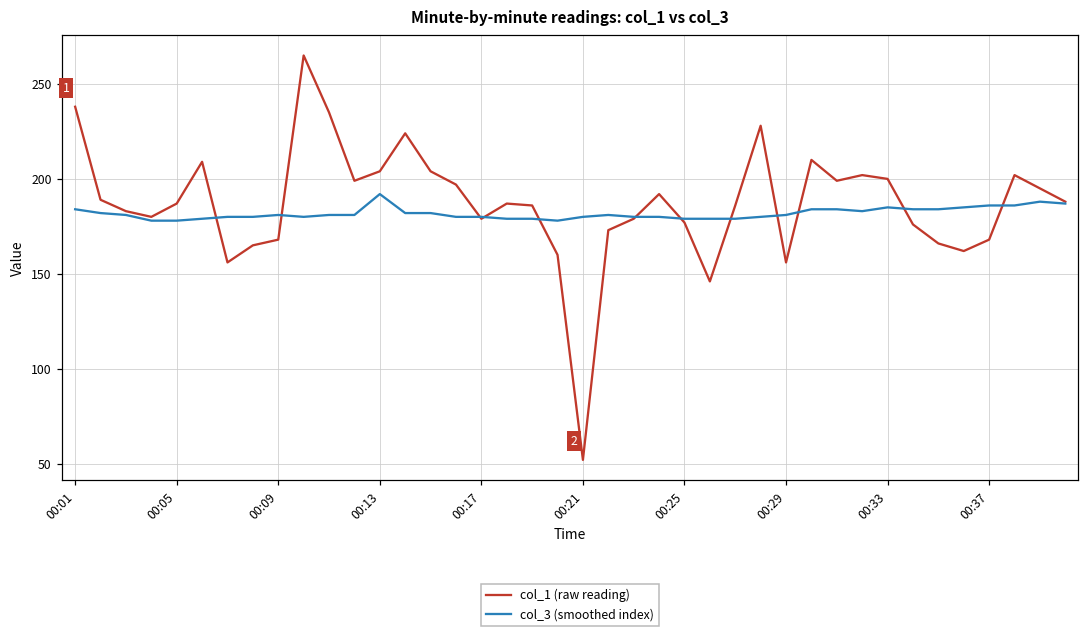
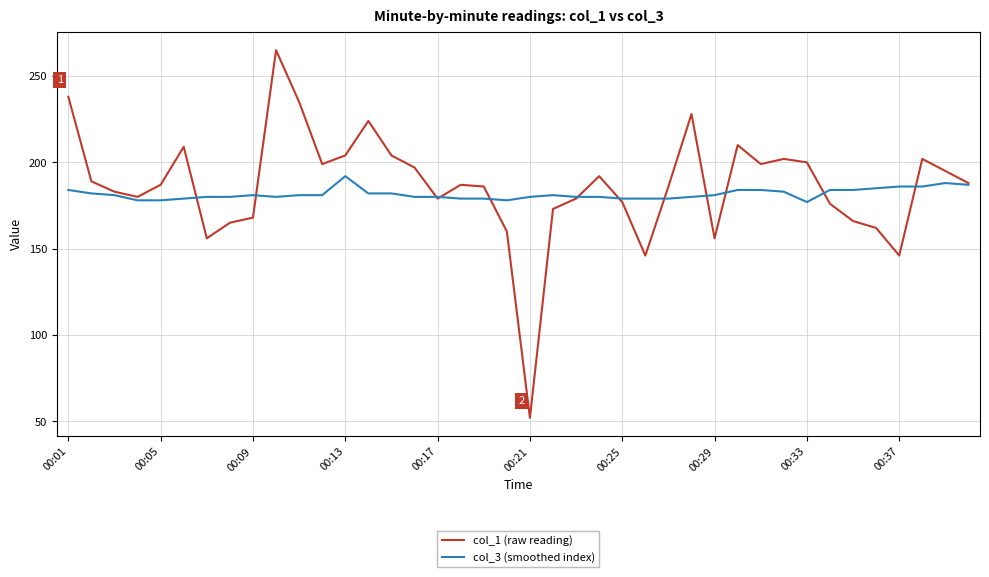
  {
    "col_1 (raw reading)": {
      "00:05": 187,
      "00:09": 168,
      "00:13": 204,
      "00:25": 177,
      "00:29": 156,
      "00:33": 200,
-     "00:37": 168
+     "00:37": 146
    },
    "col_3 (smoothed index)": {
      "00:01": 184,
      "00:05": 178,
      "00:09": 181,
      "00:13": 192,
      "00:21": 180,
      "00:25": 179,
      "00:29": 181,
-     "00:33": 185,
+     "00:33": 177,
      "00:37": 186
    }
  }
